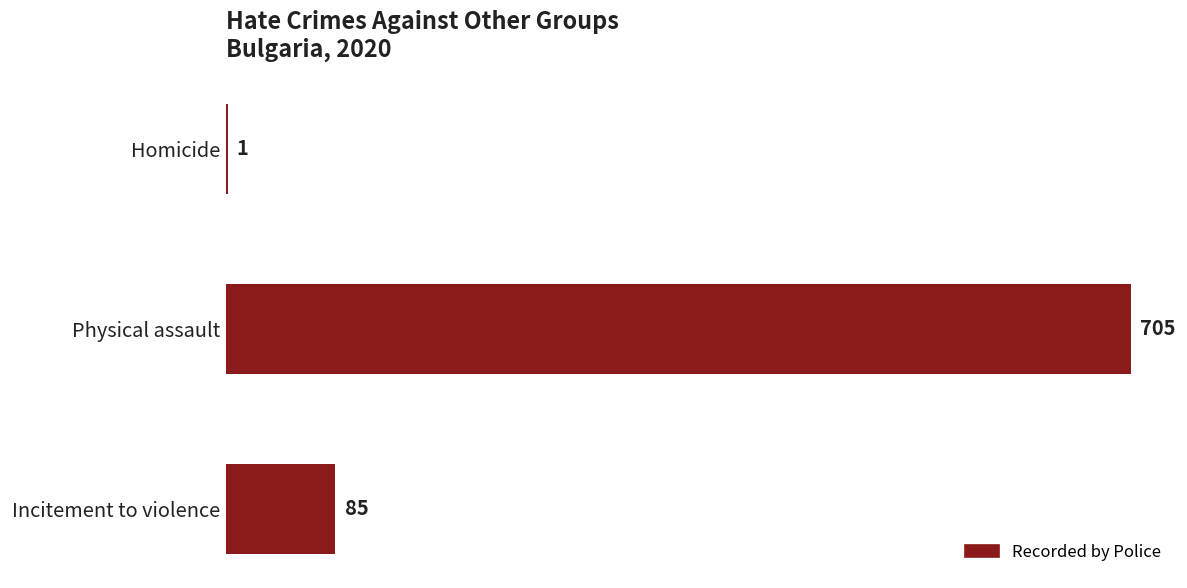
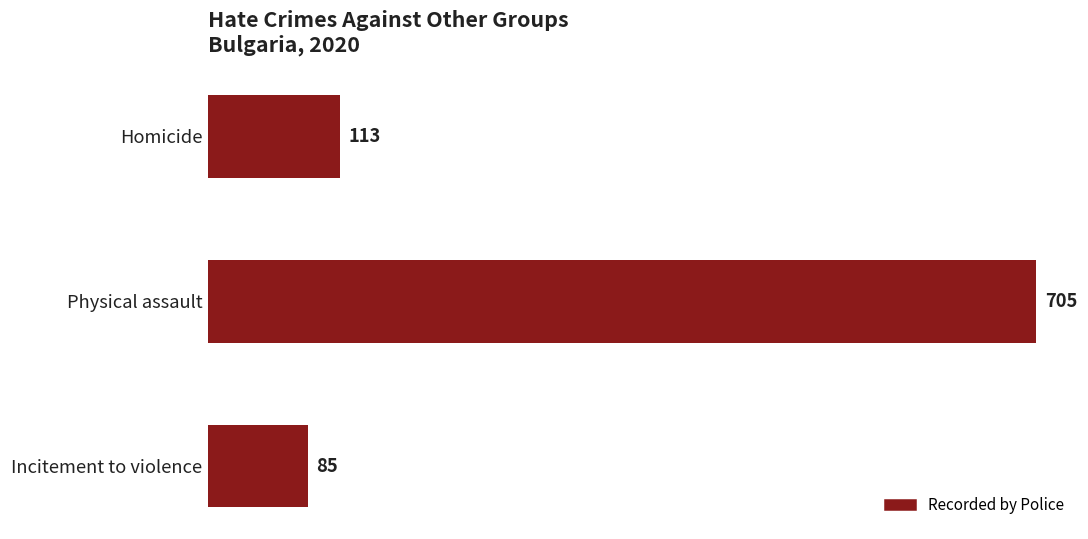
  {
-   "Homicide": 1,
+   "Homicide": 113,
    "Physical assault": 705,
    "Incitement to violence": 85
  }
